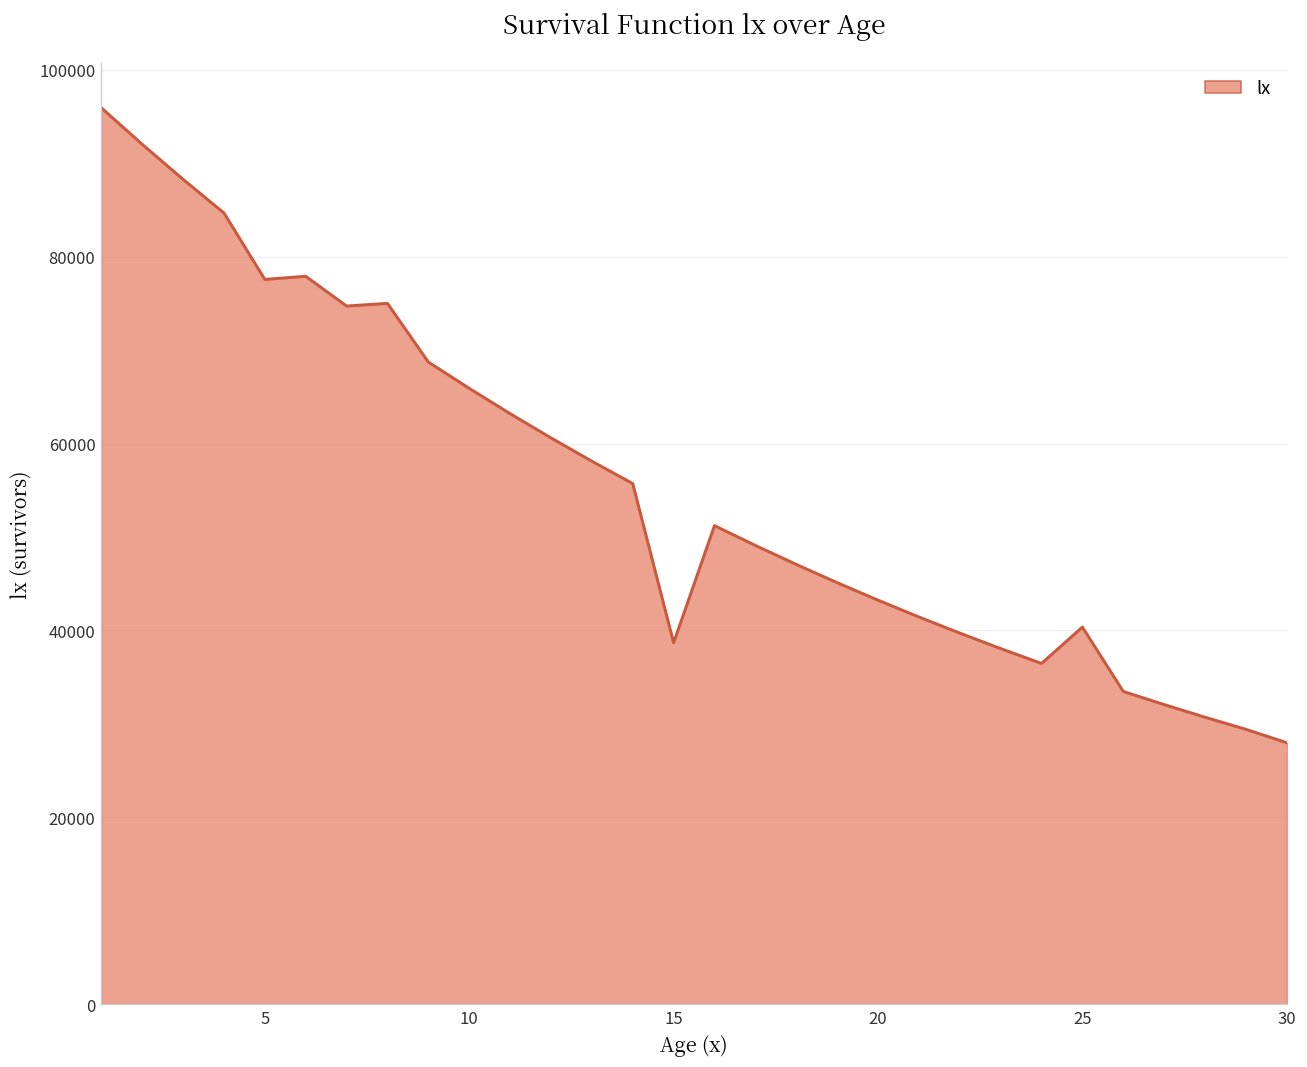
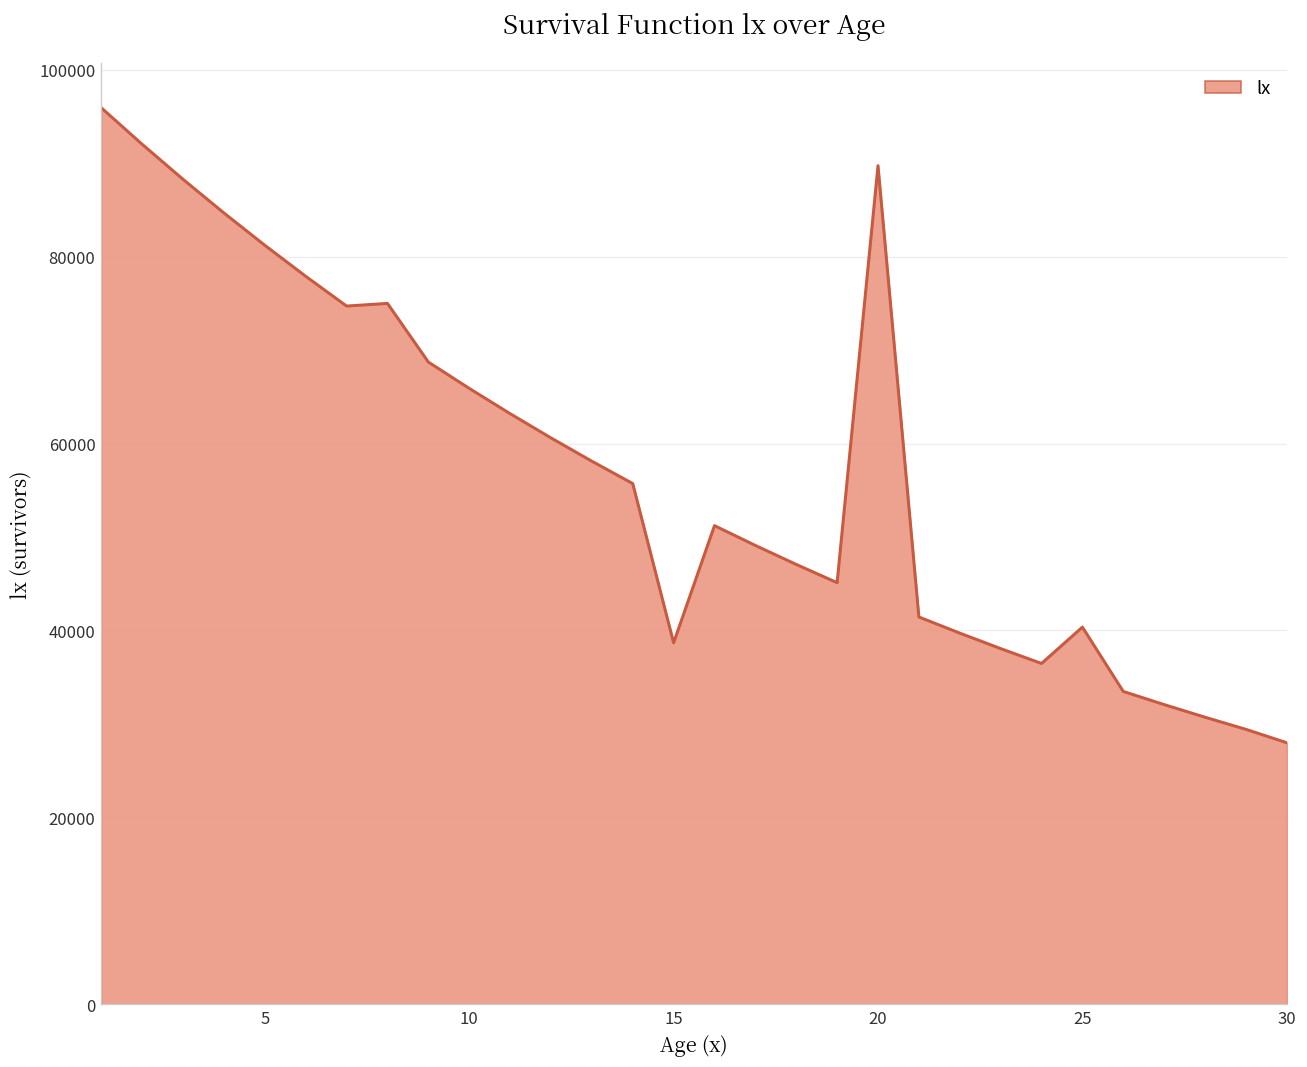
  {
-   "5": 78000,
+   "5": 81000,
    "10": 66000,
    "15": 39000,
-   "20": 43000,
+   "20": 90000,
    "25": 40000,
    "30": 28000
  }
